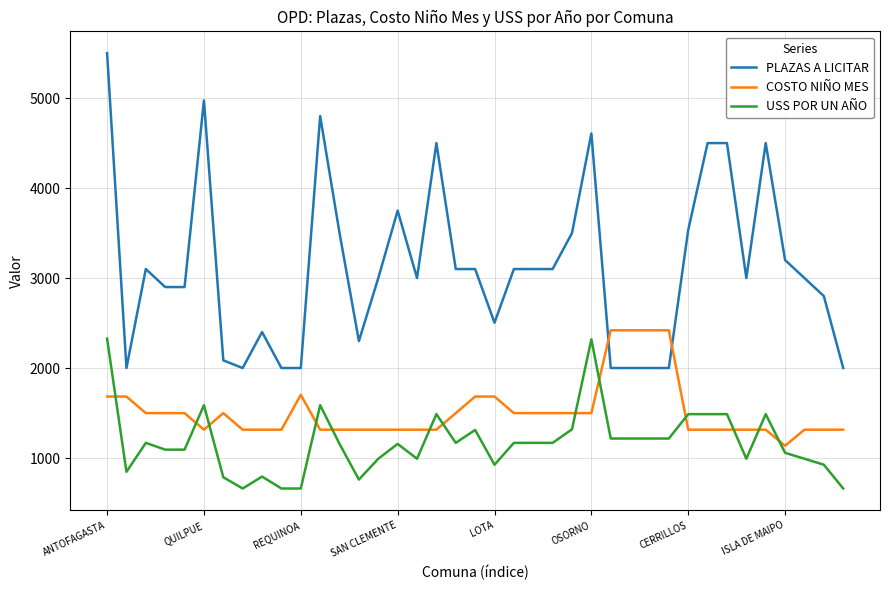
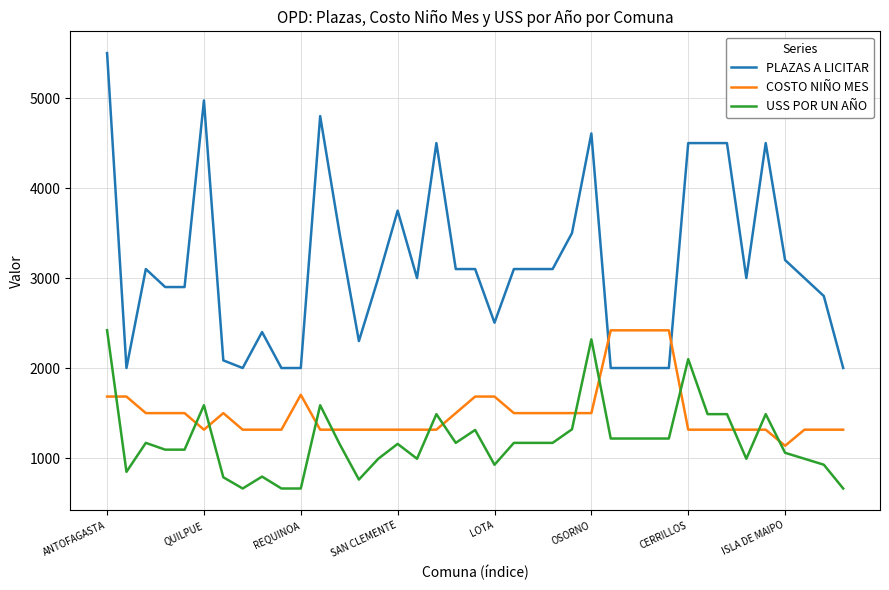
  {
    "PLAZAS A LICITAR": {
      "ANTOFAGASTA": 5500,
      "QUILPUE": 5000,
      "REQUINOA": 2000,
      "SAN CLEMENTE": 3700,
      "LOTA": 2500,
      "OSORNO": 4600,
-     "CERRILLOS": 3500,
+     "CERRILLOS": 4500,
      "ISLA DE MAIPO": 3200
    },
    "COSTO NIÑO MES": {
      "ANTOFAGASTA": 1700,
      "QUILPUE": 1300,
      "REQUINOA": 1700,
      "SAN CLEMENTE": 1300,
      "LOTA": 1700,
      "OSORNO": 1500,
      "CERRILLOS": 1300,
      "ISLA DE MAIPO": 1100
    },
    "USS POR UN AÑO": {
-     "ANTOFAGASTA": 2300,
+     "ANTOFAGASTA": 2400,
      "QUILPUE": 1600,
      "REQUINOA": 700,
      "SAN CLEMENTE": 1200,
      "LOTA": 900,
      "OSORNO": 2300,
-     "CERRILLOS": 1500,
+     "CERRILLOS": 2100,
      "ISLA DE MAIPO": 1100
    }
  }
